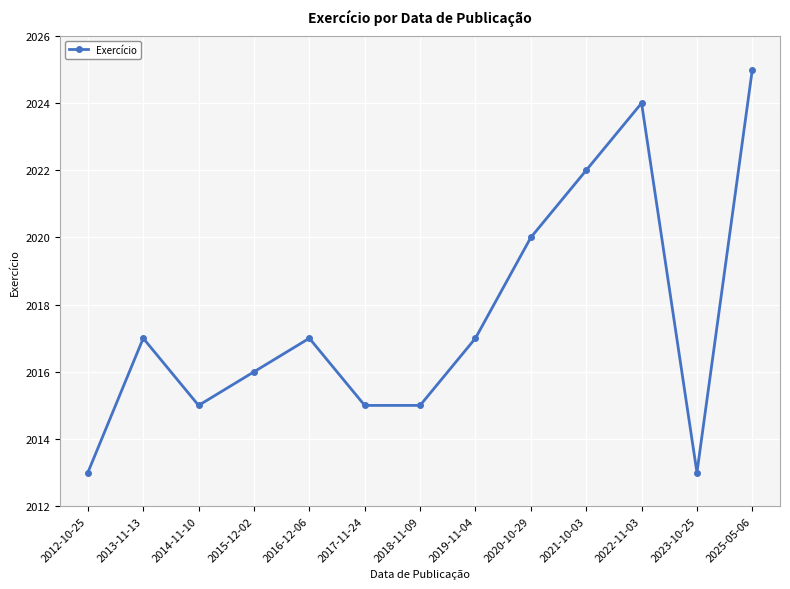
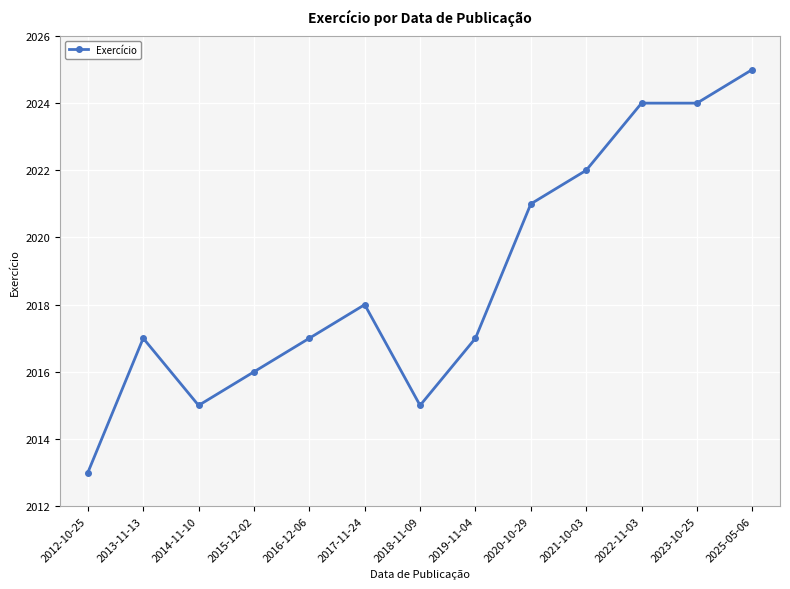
  {
    "2012-10-25": 2013,
    "2013-11-13": 2017,
    "2014-11-10": 2015,
    "2015-12-02": 2016,
    "2016-12-06": 2017,
-   "2017-11-24": 2015,
+   "2017-11-24": 2018,
    "2018-11-09": 2015,
    "2019-11-04": 2017,
-   "2020-10-29": 2020,
+   "2020-10-29": 2021,
    "2021-10-03": 2022,
    "2022-11-03": 2024,
-   "2023-10-25": 2013,
+   "2023-10-25": 2024,
    "2025-05-06": 2025
  }
